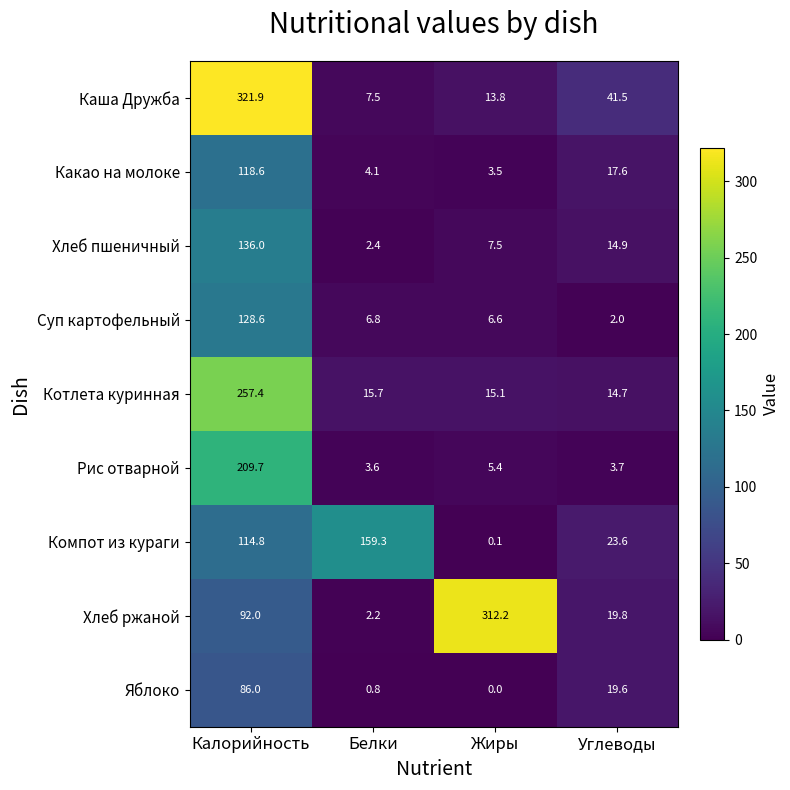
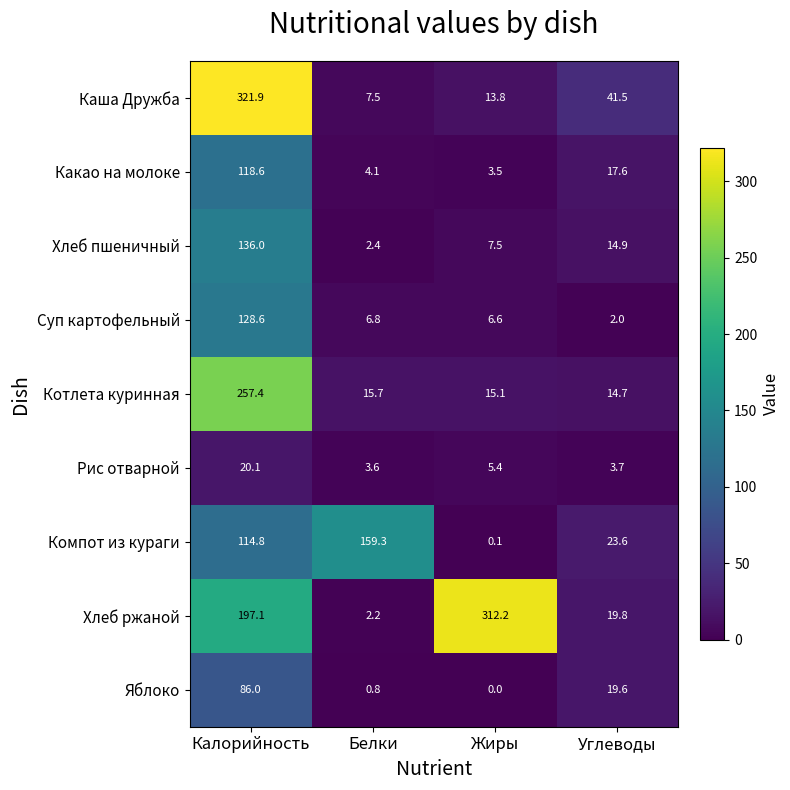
  {
    "Каша Дружба": {
      "Калорийность": 321.9,
      "Белки": 7.5,
      "Жиры": 13.8,
      "Углеводы": 41.5
    },
    "Какао на молоке": {
      "Калорийность": 118.6,
      "Белки": 4.1,
      "Жиры": 3.5,
      "Углеводы": 17.6
    },
    "Хлеб пшеничный": {
      "Калорийность": 136.0,
      "Белки": 2.4,
      "Жиры": 7.5,
      "Углеводы": 14.9
    },
    "Суп картофельный": {
      "Калорийность": 128.6,
      "Белки": 6.8,
      "Жиры": 6.6,
      "Углеводы": 2.0
    },
    "Котлета куринная": {
      "Калорийность": 257.4,
      "Белки": 15.7,
      "Жиры": 15.1,
      "Углеводы": 14.7
    },
    "Рис отварной": {
-     "Калорийность": 209.7,
+     "Калорийность": 20.1,
      "Белки": 3.6,
      "Жиры": 5.4,
      "Углеводы": 3.7
    },
    "Компот из кураги": {
      "Калорийность": 114.8,
      "Белки": 159.3,
      "Жиры": 0.1,
      "Углеводы": 23.6
    },
    "Хлеб ржаной": {
-     "Калорийность": 92.0,
+     "Калорийность": 197.1,
      "Белки": 2.2,
      "Жиры": 312.2,
      "Углеводы": 19.8
    },
    "Яблоко": {
      "Калорийность": 86.0,
      "Белки": 0.8,
      "Жиры": 0.0,
      "Углеводы": 19.6
    }
  }
